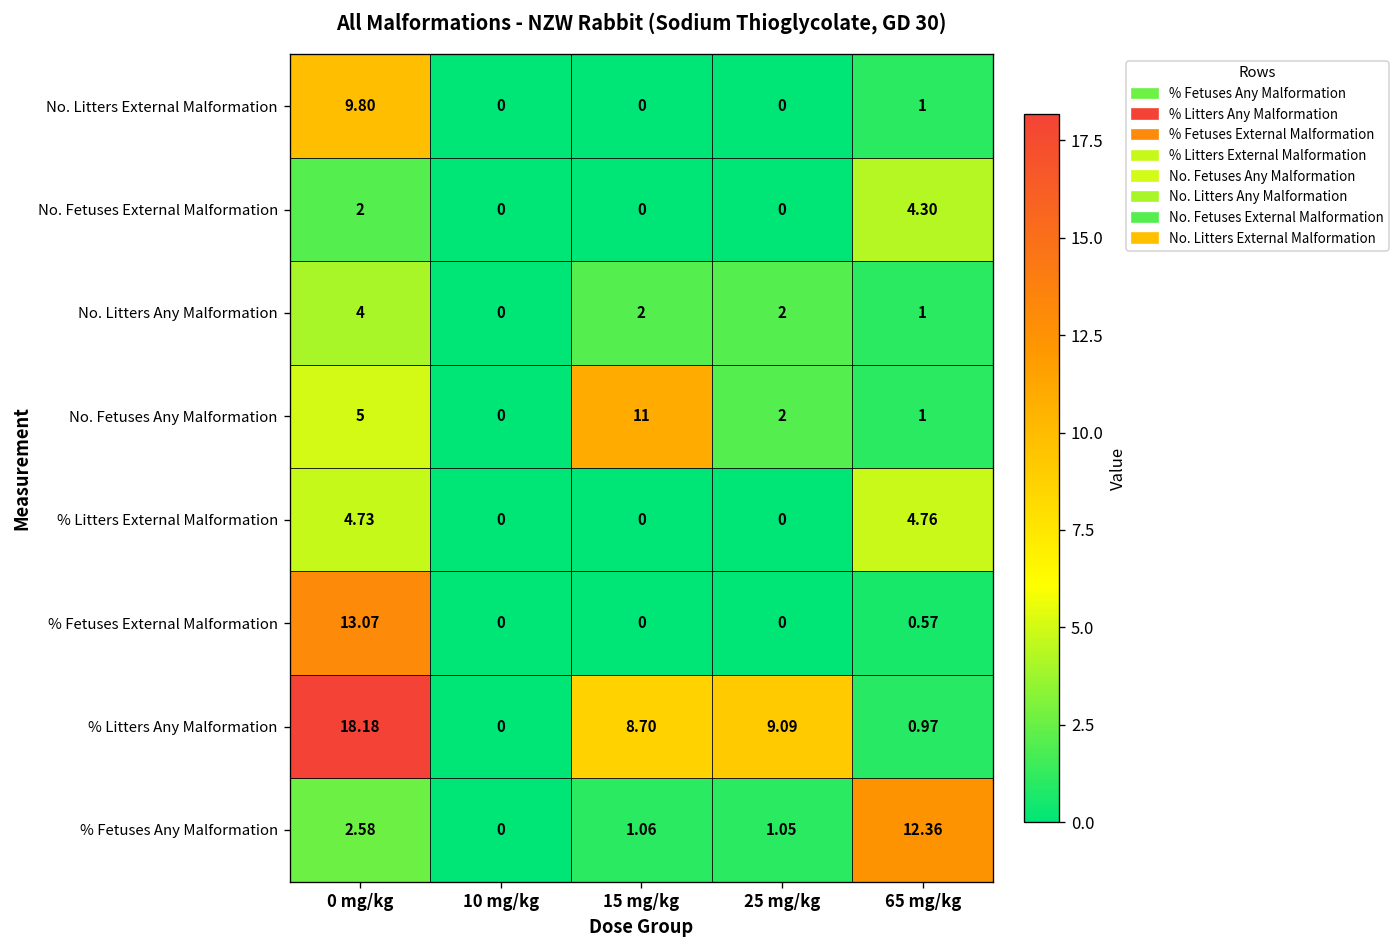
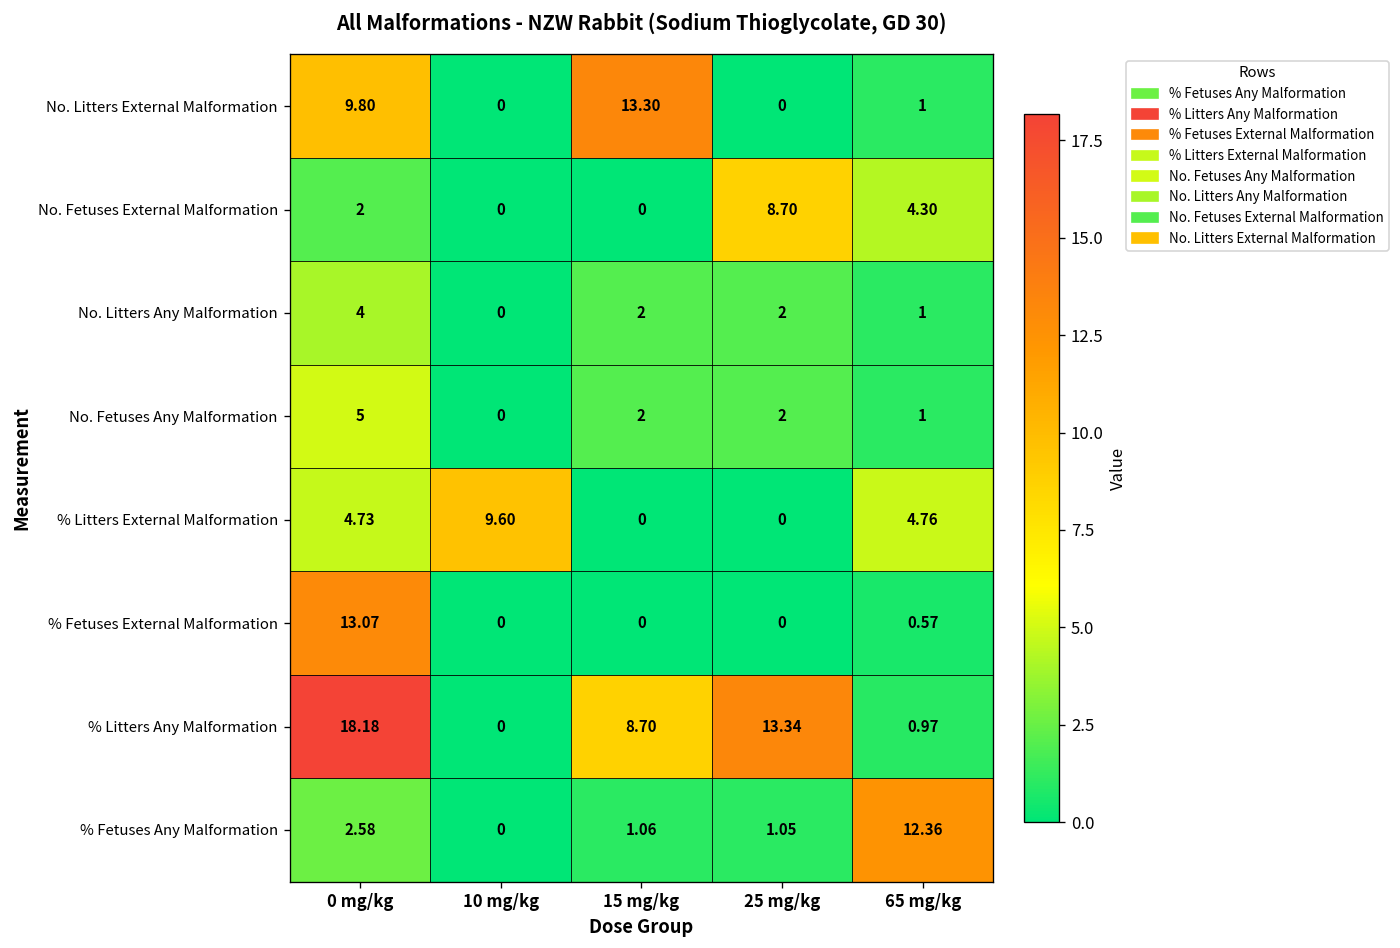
  {
    "No. Litters External Malformation": {
      "0 mg/kg": 9.80,
      "10 mg/kg": 0,
-     "15 mg/kg": 0,
+     "15 mg/kg": 13.30,
      "25 mg/kg": 0,
      "65 mg/kg": 1
    },
    "No. Fetuses External Malformation": {
      "0 mg/kg": 2,
      "10 mg/kg": 0,
      "15 mg/kg": 0,
-     "25 mg/kg": 0,
+     "25 mg/kg": 8.70,
      "65 mg/kg": 4.30
    },
    "No. Litters Any Malformation": {
      "0 mg/kg": 4,
      "10 mg/kg": 0,
      "15 mg/kg": 2,
      "25 mg/kg": 2,
      "65 mg/kg": 1
    },
    "No. Fetuses Any Malformation": {
      "0 mg/kg": 5,
      "10 mg/kg": 0,
-     "15 mg/kg": 11,
+     "15 mg/kg": 2,
      "25 mg/kg": 2,
      "65 mg/kg": 1
    },
    "% Litters External Malformation": {
      "0 mg/kg": 4.73,
-     "10 mg/kg": 0,
+     "10 mg/kg": 9.60,
      "15 mg/kg": 0,
      "25 mg/kg": 0,
      "65 mg/kg": 4.76
    },
    "% Fetuses External Malformation": {
      "0 mg/kg": 13.07,
      "10 mg/kg": 0,
      "15 mg/kg": 0,
      "25 mg/kg": 0,
      "65 mg/kg": 0.57
    },
    "% Litters Any Malformation": {
      "0 mg/kg": 18.18,
      "10 mg/kg": 0,
      "15 mg/kg": 8.70,
-     "25 mg/kg": 9.09,
+     "25 mg/kg": 13.34,
      "65 mg/kg": 0.97
    },
    "% Fetuses Any Malformation": {
      "0 mg/kg": 2.58,
      "10 mg/kg": 0,
      "15 mg/kg": 1.06,
      "25 mg/kg": 1.05,
      "65 mg/kg": 12.36
    }
  }
